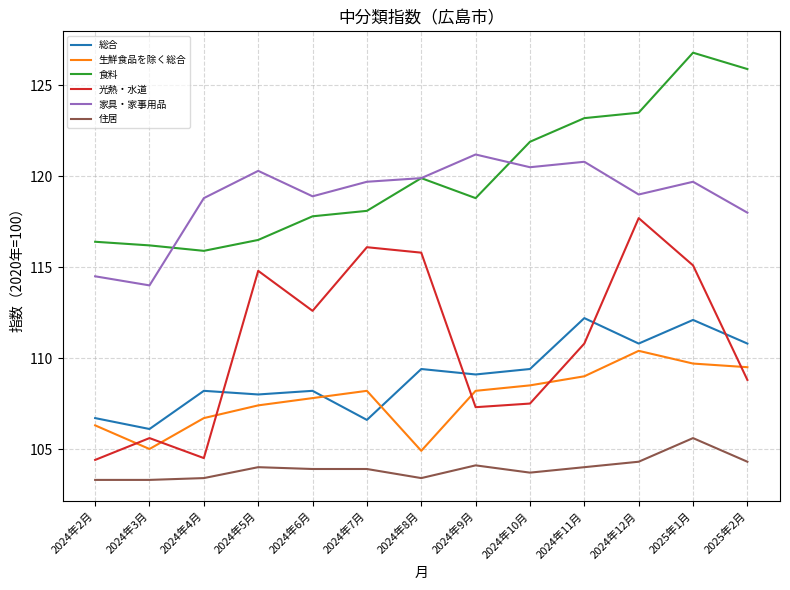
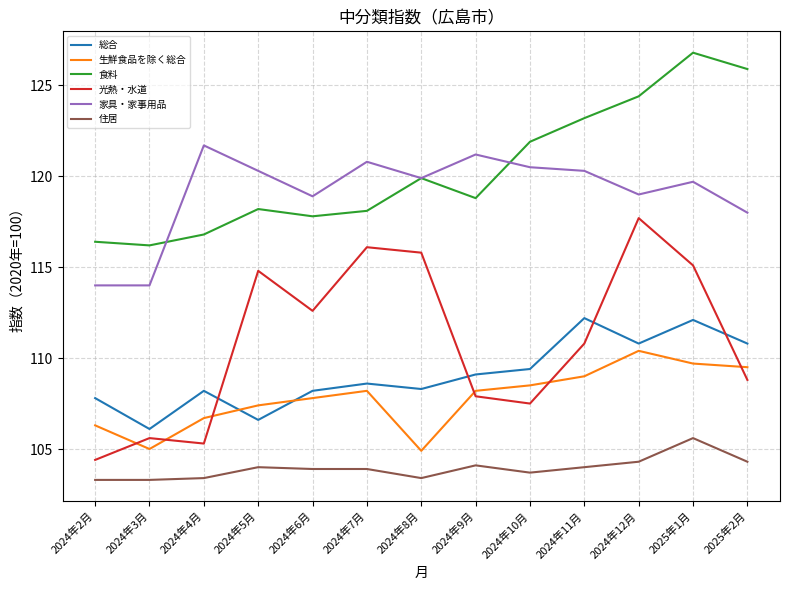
  {
    "総合": {
-     "2024年2月": 106.7,
+     "2024年2月": 107.8,
      "2024年3月": 106.1,
      "2024年4月": 108.2,
-     "2024年5月": 108.0,
+     "2024年5月": 106.6,
      "2024年6月": 108.2,
-     "2024年7月": 106.6,
-     "2024年8月": 109.4,
+     "2024年7月": 108.6,
+     "2024年8月": 108.3,
      "2024年9月": 109.1,
      "2024年10月": 109.4,
      "2024年11月": 112.2,
      "2024年12月": 110.8,
      "2025年1月": 112.1,
      "2025年2月": 110.8
    },
    "生鮮食品を除く総合": {
      "2024年2月": 106.3,
      "2024年3月": 105.0,
      "2024年4月": 106.7,
      "2024年5月": 107.4,
      "2024年6月": 107.8,
      "2024年7月": 108.2,
      "2024年8月": 104.9,
      "2024年9月": 108.2,
      "2024年10月": 108.5,
      "2024年11月": 109.0,
      "2024年12月": 110.4,
      "2025年1月": 109.7,
      "2025年2月": 109.5
    },
    "食料": {
      "2024年2月": 116.4,
      "2024年3月": 116.2,
-     "2024年4月": 115.9,
-     "2024年5月": 116.5,
+     "2024年4月": 116.8,
+     "2024年5月": 118.2,
      "2024年6月": 117.8,
      "2024年7月": 118.1,
      "2024年9月": 118.8,
      "2024年10月": 121.9,
      "2024年11月": 123.2,
-     "2024年12月": 123.5,
+     "2024年12月": 124.4,
      "2025年1月": 126.8,
      "2025年2月": 125.9
    },
    "光熱・水道": {
      "2024年2月": 104.4,
      "2024年3月": 105.6,
-     "2024年4月": 104.5,
+     "2024年4月": 105.3,
      "2024年5月": 114.8,
      "2024年6月": 112.6,
      "2024年7月": 116.1,
      "2024年8月": 115.8,
-     "2024年9月": 107.3,
+     "2024年9月": 107.9,
      "2024年10月": 107.5,
      "2024年11月": 110.8,
      "2024年12月": 117.7,
      "2025年1月": 115.1,
      "2025年2月": 108.8
    },
    "家具・家事用品": {
-     "2024年2月": 114.5,
+     "2024年2月": 114.0,
      "2024年3月": 114.0,
-     "2024年4月": 118.8,
+     "2024年4月": 121.7,
      "2024年5月": 120.3,
      "2024年6月": 118.9,
-     "2024年7月": 119.7,
+     "2024年7月": 120.8,
      "2024年9月": 121.2,
      "2024年10月": 120.5,
-     "2024年11月": 120.8,
+     "2024年11月": 120.3,
      "2024年12月": 119.0,
      "2025年1月": 119.7,
      "2025年2月": 118.0
    },
    "住居": {
      "2024年2月": 103.3,
      "2024年3月": 103.3,
      "2024年4月": 103.4,
      "2024年5月": 104.0,
      "2024年6月": 103.9,
      "2024年7月": 103.9,
      "2024年8月": 103.4,
      "2024年9月": 104.1,
      "2024年10月": 103.7,
      "2024年11月": 104.0,
      "2024年12月": 104.3,
      "2025年1月": 105.6,
      "2025年2月": 104.3
    }
  }
